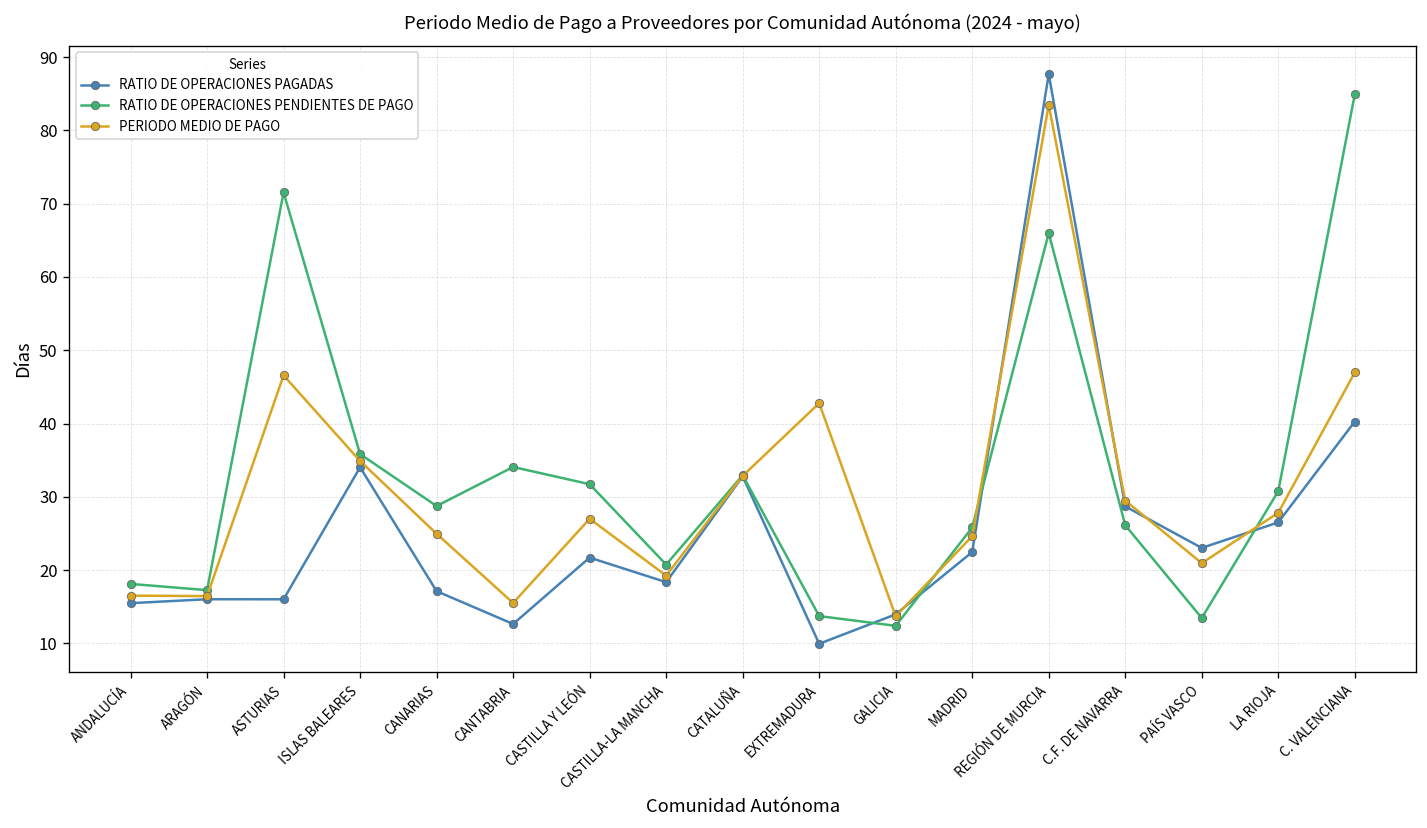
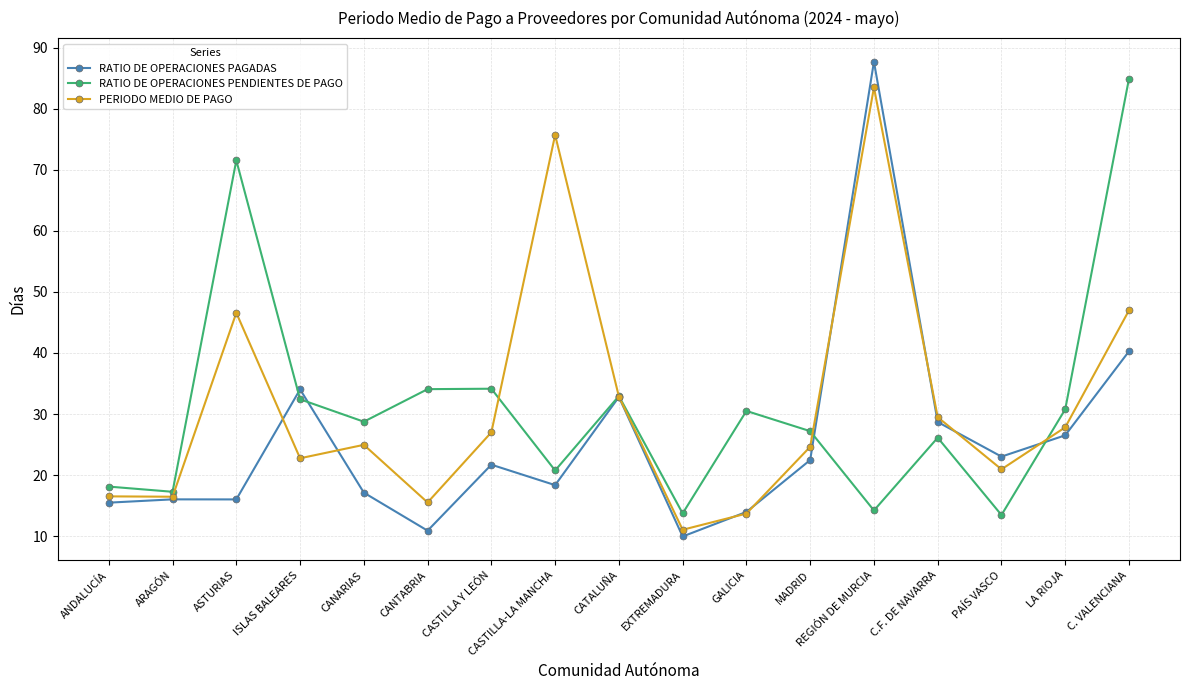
  {
    "RATIO DE OPERACIONES PAGADAS": {
      "ANDALUCÍA": 15,
      "ARAGÓN": 16,
      "ASTURIAS": 16,
      "ISLAS BALEARES": 34,
      "CANARIAS": 17,
-     "CANTABRIA": 13,
+     "CANTABRIA": 11,
      "CASTILLA Y LEÓN": 22,
      "CASTILLA-LA MANCHA": 18,
      "EXTREMADURA": 10,
      "MADRID": 22,
      "REGIÓN DE MURCIA": 88,
      "C.F. DE NAVARRA": 29,
      "PAÍS VASCO": 23,
      "LA RIOJA": 27,
      "C. VALENCIANA": 40
    },
    "RATIO DE OPERACIONES PENDIENTES DE PAGO": {
      "ANDALUCÍA": 18,
      "ARAGÓN": 17,
      "ASTURIAS": 72,
-     "ISLAS BALEARES": 36,
+     "ISLAS BALEARES": 32,
      "CANARIAS": 29,
      "CANTABRIA": 34,
-     "CASTILLA Y LEÓN": 32,
+     "CASTILLA Y LEÓN": 34,
      "CASTILLA-LA MANCHA": 21,
      "EXTREMADURA": 14,
-     "GALICIA": 12,
-     "MADRID": 26,
-     "REGIÓN DE MURCIA": 66,
+     "GALICIA": 31,
+     "MADRID": 27,
+     "REGIÓN DE MURCIA": 14,
      "C.F. DE NAVARRA": 26,
      "PAÍS VASCO": 13,
      "LA RIOJA": 31,
      "C. VALENCIANA": 85
    },
    "PERIODO MEDIO DE PAGO": {
      "ANDALUCÍA": 17,
      "ARAGÓN": 16,
      "ASTURIAS": 47,
-     "ISLAS BALEARES": 35,
+     "ISLAS BALEARES": 23,
      "CANARIAS": 25,
      "CANTABRIA": 16,
      "CASTILLA Y LEÓN": 27,
-     "CASTILLA-LA MANCHA": 19,
-     "EXTREMADURA": 43,
+     "CASTILLA-LA MANCHA": 76,
+     "EXTREMADURA": 11,
      "MADRID": 25,
      "REGIÓN DE MURCIA": 83,
      "C.F. DE NAVARRA": 29,
      "PAÍS VASCO": 21,
      "LA RIOJA": 28,
      "C. VALENCIANA": 47
    }
  }
